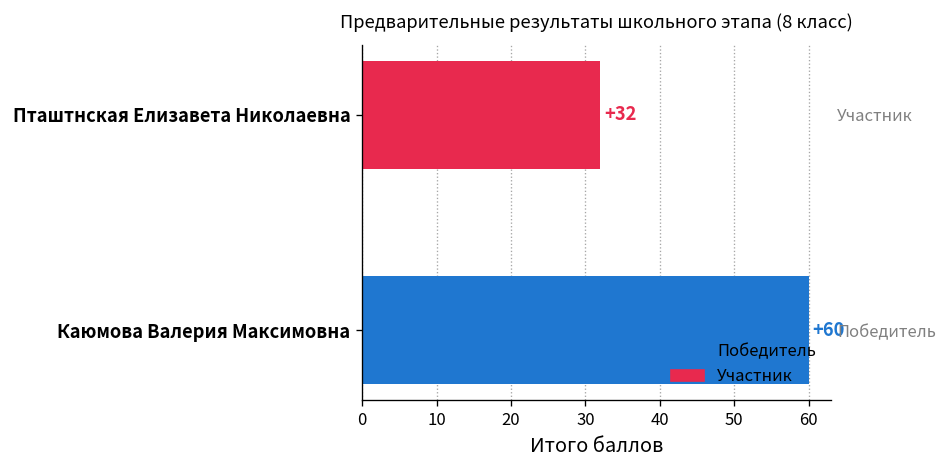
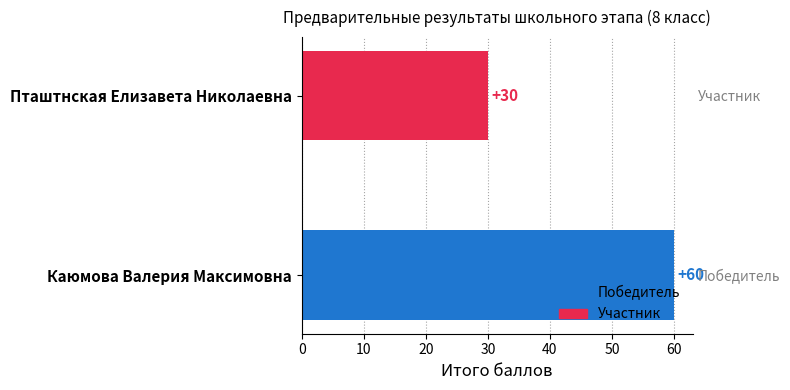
  {
-   "Пташтнская Елизавета Николаевна": "+32",
+   "Пташтнская Елизавета Николаевна": "+30",
    "Каюмова Валерия Максимовна": "+60"
  }
